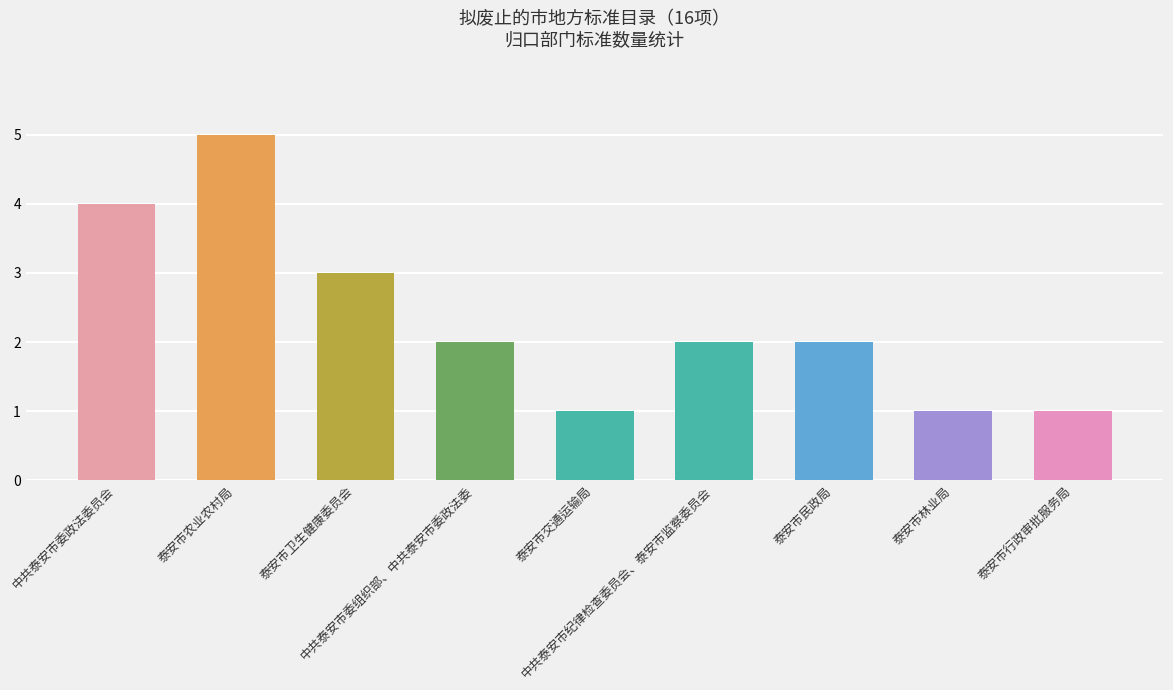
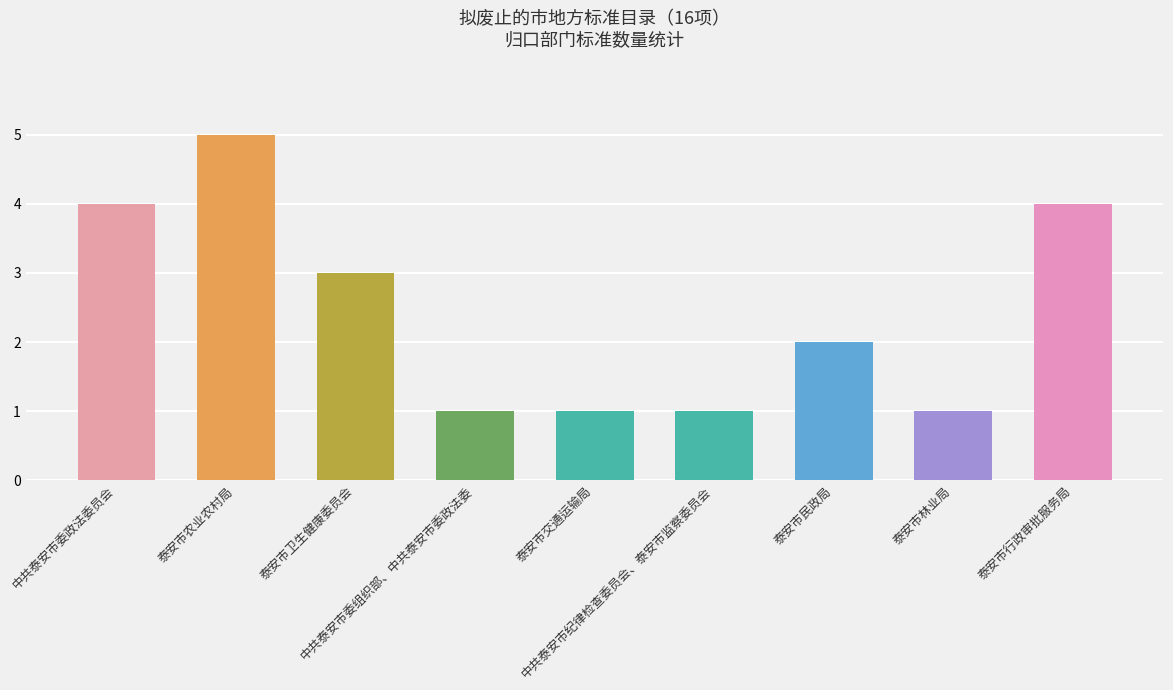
  {
    "中共泰安市委政法委员会": 4,
    "泰安市农业农村局": 5,
    "泰安市卫生健康委员会": 3,
-   "中共泰安市委组织部、中共泰安市委政法委": 2,
+   "中共泰安市委组织部、中共泰安市委政法委": 1,
    "泰安市交通运输局": 1,
-   "中共泰安市纪律检查委员会、泰安市监察委员会": 2,
+   "中共泰安市纪律检查委员会、泰安市监察委员会": 1,
    "泰安市民政局": 2,
    "泰安市林业局": 1,
-   "泰安市行政审批服务局": 1
+   "泰安市行政审批服务局": 4
  }
